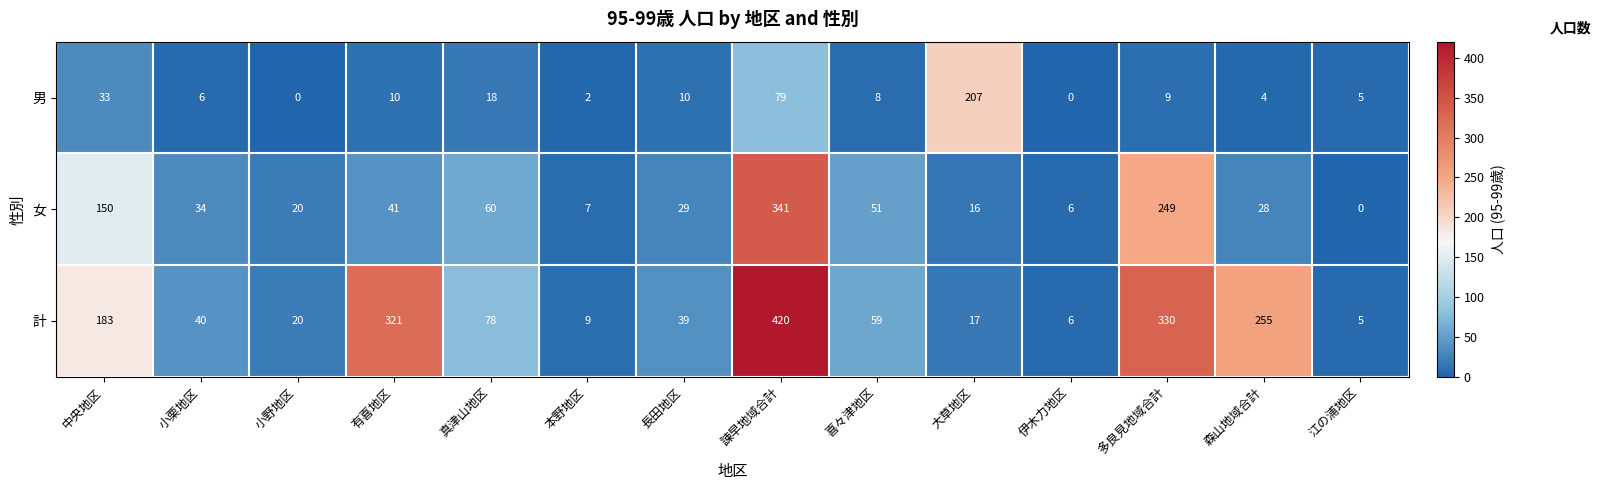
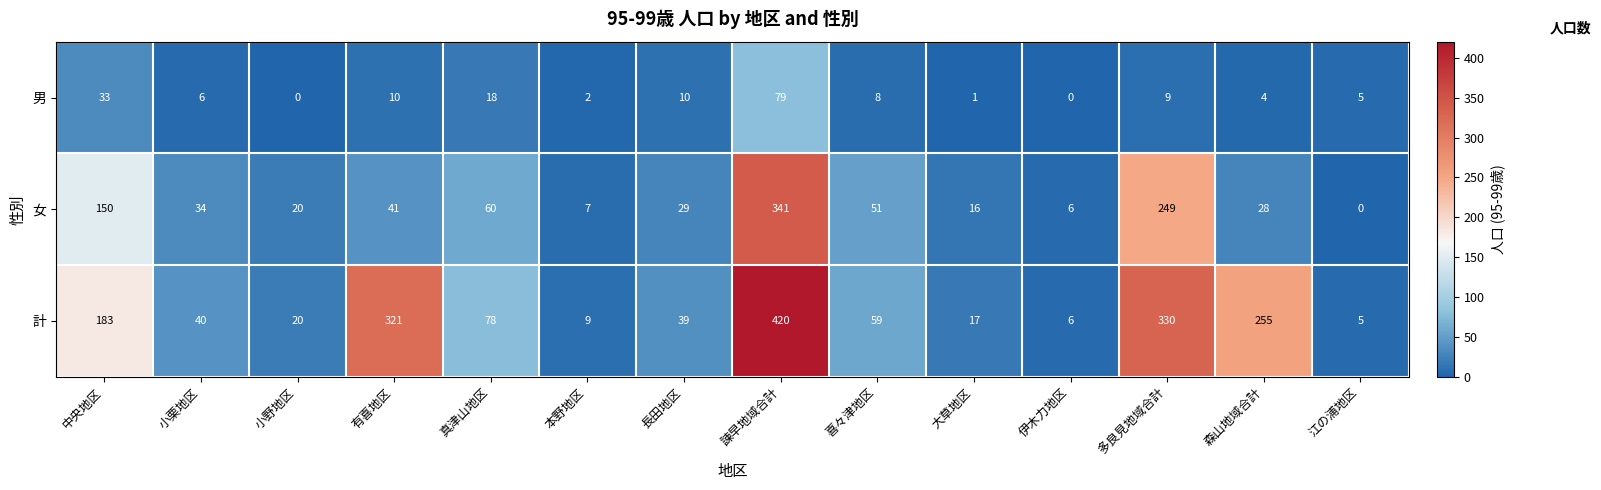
  {
    "男": {
      "中央地区": 33,
      "小栗地区": 6,
      "小野地区": 0,
      "有喜地区": 10,
      "真津山地区": 18,
      "本野地区": 2,
      "長田地区": 10,
      "諫早地域合計": 79,
      "喜々津地区": 8,
-     "大草地区": 207,
+     "大草地区": 1,
      "伊木力地区": 0,
      "多良見地域合計": 9,
      "森山地域合計": 4,
      "江の浦地区": 5
    },
    "女": {
      "中央地区": 150,
      "小栗地区": 34,
      "小野地区": 20,
      "有喜地区": 41,
      "真津山地区": 60,
      "本野地区": 7,
      "長田地区": 29,
      "諫早地域合計": 341,
      "喜々津地区": 51,
      "大草地区": 16,
      "伊木力地区": 6,
      "多良見地域合計": 249,
      "森山地域合計": 28,
      "江の浦地区": 0
    },
    "計": {
      "中央地区": 183,
      "小栗地区": 40,
      "小野地区": 20,
      "有喜地区": 321,
      "真津山地区": 78,
      "本野地区": 9,
      "長田地区": 39,
      "諫早地域合計": 420,
      "喜々津地区": 59,
      "大草地区": 17,
      "伊木力地区": 6,
      "多良見地域合計": 330,
      "森山地域合計": 255,
      "江の浦地区": 5
    }
  }
